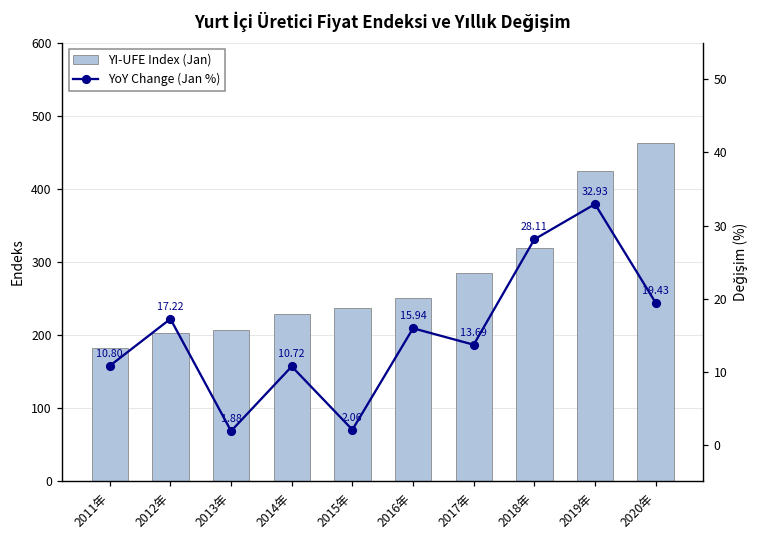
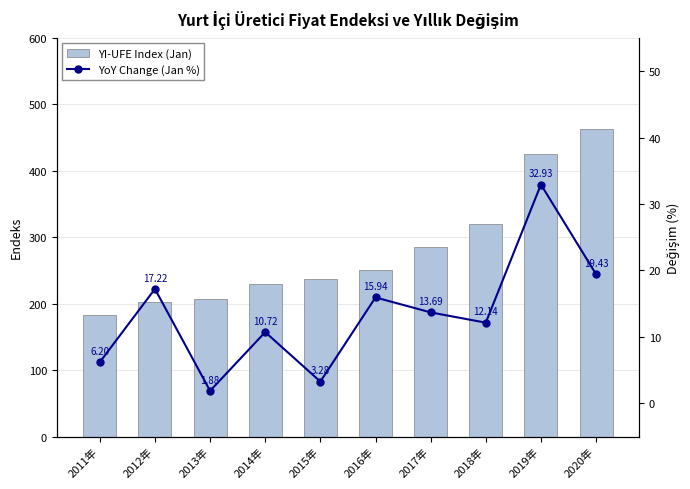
  {
    "YoY Change (Jan %)": {
-     "2011年": 10.80,
+     "2011年": 6.20,
      "2012年": 17.22,
      "2013年": 1.88,
      "2014年": 10.72,
-     "2015年": 2.06,
+     "2015年": 3.28,
      "2016年": 15.94,
      "2017年": 13.69,
-     "2018年": 28.11,
+     "2018年": 12.14,
      "2019年": 32.93,
      "2020年": 19.43
    }
  }
